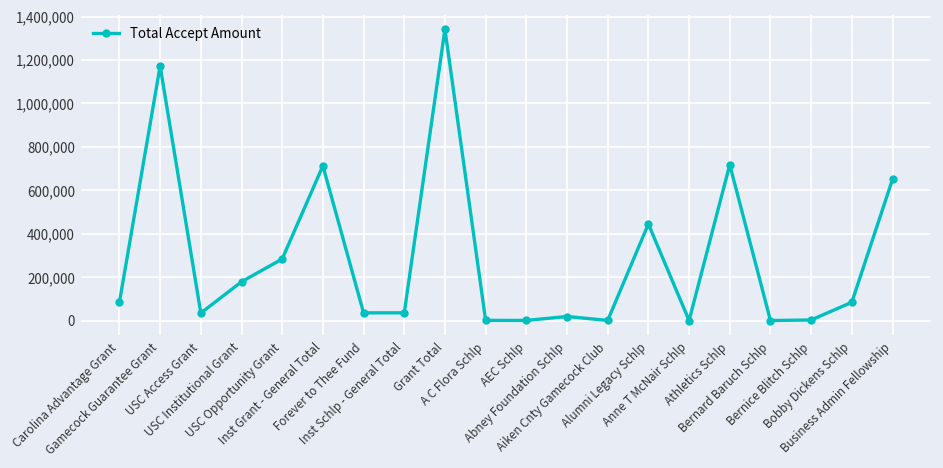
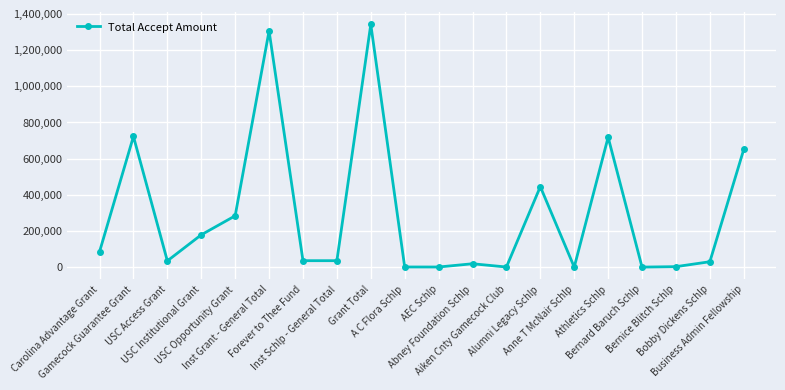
  {
    "Carolina Advantage Grant": "90,000",
-   "Gamecock Guarantee Grant": "1,170,000",
+   "Gamecock Guarantee Grant": "720,000",
    "USC Access Grant": "30,000",
    "USC Institutional Grant": "180,000",
    "USC Opportunity Grant": "280,000",
-   "Inst Grant - General Total": "710,000",
+   "Inst Grant - General Total": "1,310,000",
    "Forever to Thee Fund": "40,000",
    "Inst Schlp - General Total": "40,000",
    "Grant Total": "1,340,000",
    "A C Flora Schlp": "0",
    "AEC Schlp": "0",
    "Abney Foundation Schlp": "20,000",
    "Aiken Cnty Gamecock Club": "0",
    "Alumni Legacy Schlp": "440,000",
    "Anne T McNair Schlp": "0",
    "Athletics Schlp": "720,000",
    "Bernard Baruch Schlp": "0",
    "Bernice Blitch Schlp": "0",
-   "Bobby Dickens Schlp": "80,000",
+   "Bobby Dickens Schlp": "30,000",
    "Business Admin Fellowship": "650,000"
  }
